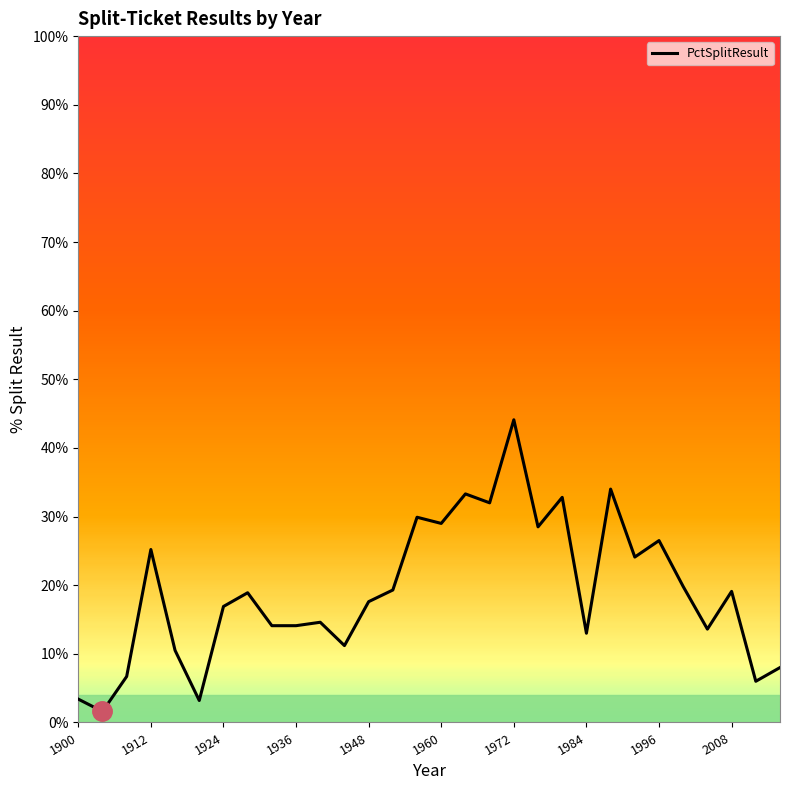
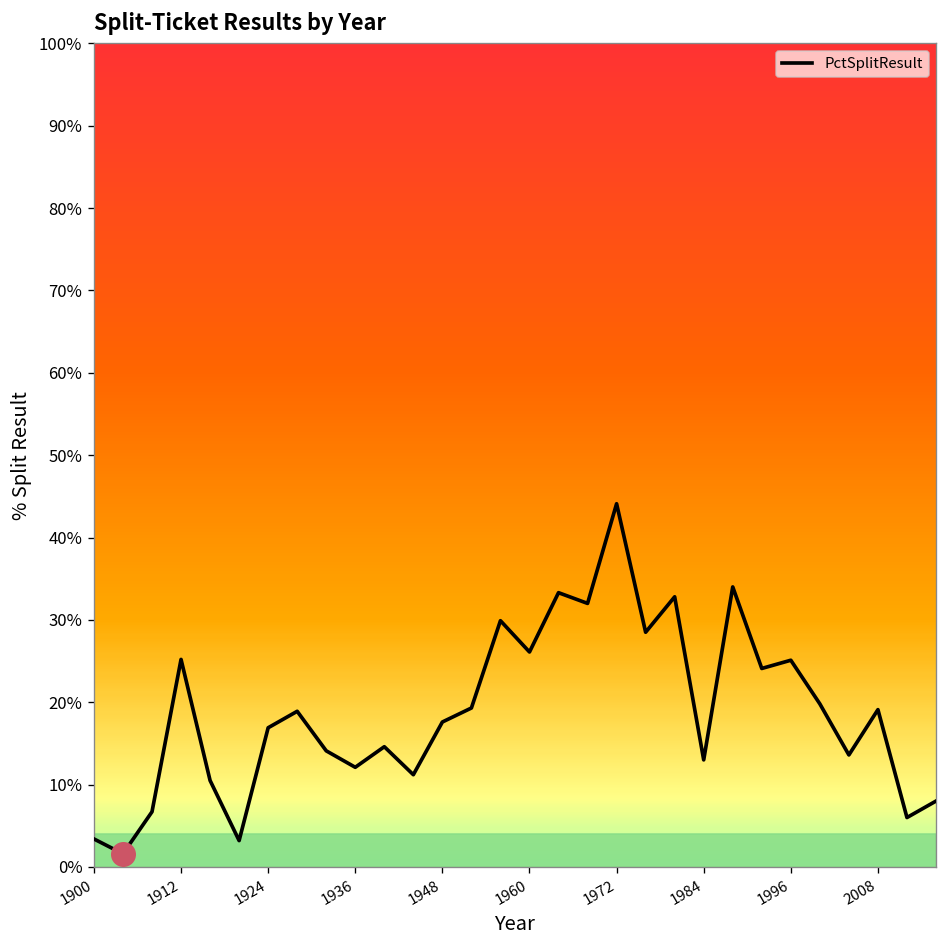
  {
    "PctSplitResult": {
      "1912": "25%",
      "1924": "17%",
-     "1936": "14%",
+     "1936": "12%",
      "1948": "18%",
-     "1960": "29%",
+     "1960": "26%",
      "1972": "44%",
      "1984": "13%",
-     "1996": "27%",
+     "1996": "25%",
      "2008": "19%"
    }
  }
